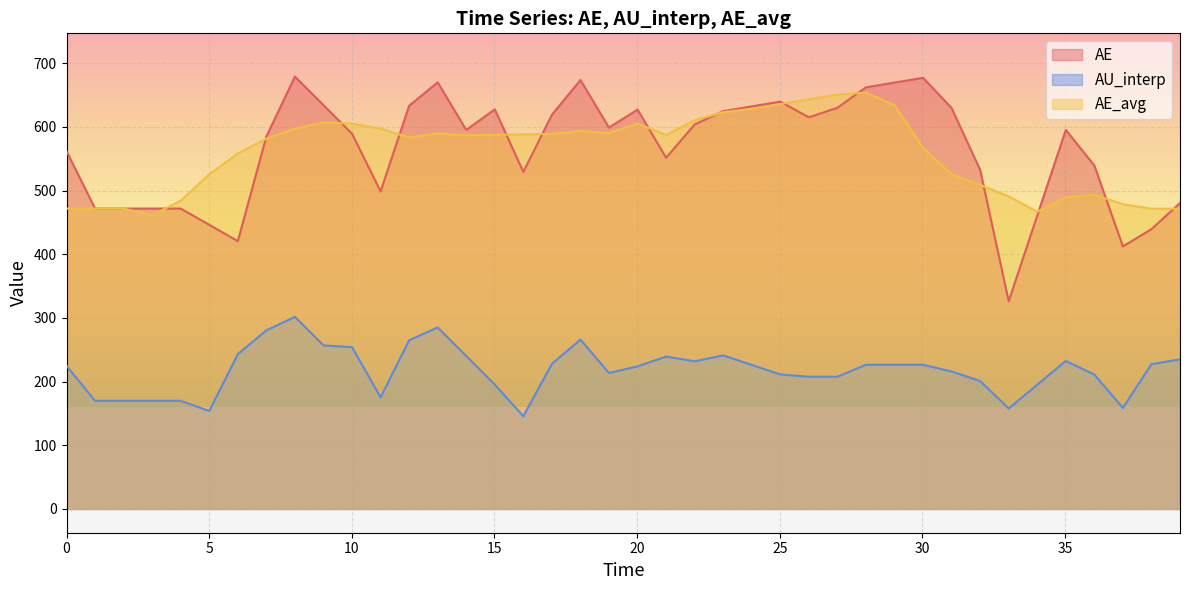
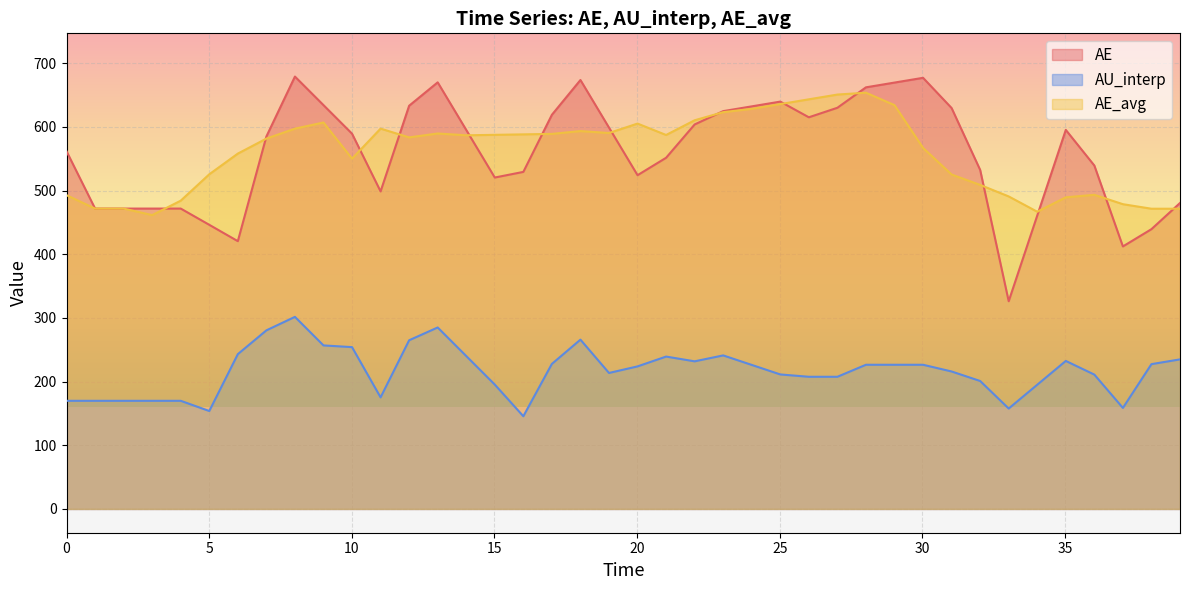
  {
    "AE": {
      "0": 560,
      "5": 450,
      "10": 590,
-     "15": 630,
-     "20": 630
+     "15": 520,
+     "20": 520
    },
    "AU_interp": {
-     "0": 220,
+     "0": 170,
      "5": 150,
      "10": 250,
      "15": 200,
      "20": 220,
      "25": 210
    },
    "AE_avg": {
-     "0": 470,
+     "0": 490,
      "5": 530,
-     "10": 610,
+     "10": 550,
      "15": 590,
      "20": 610
    }
  }
